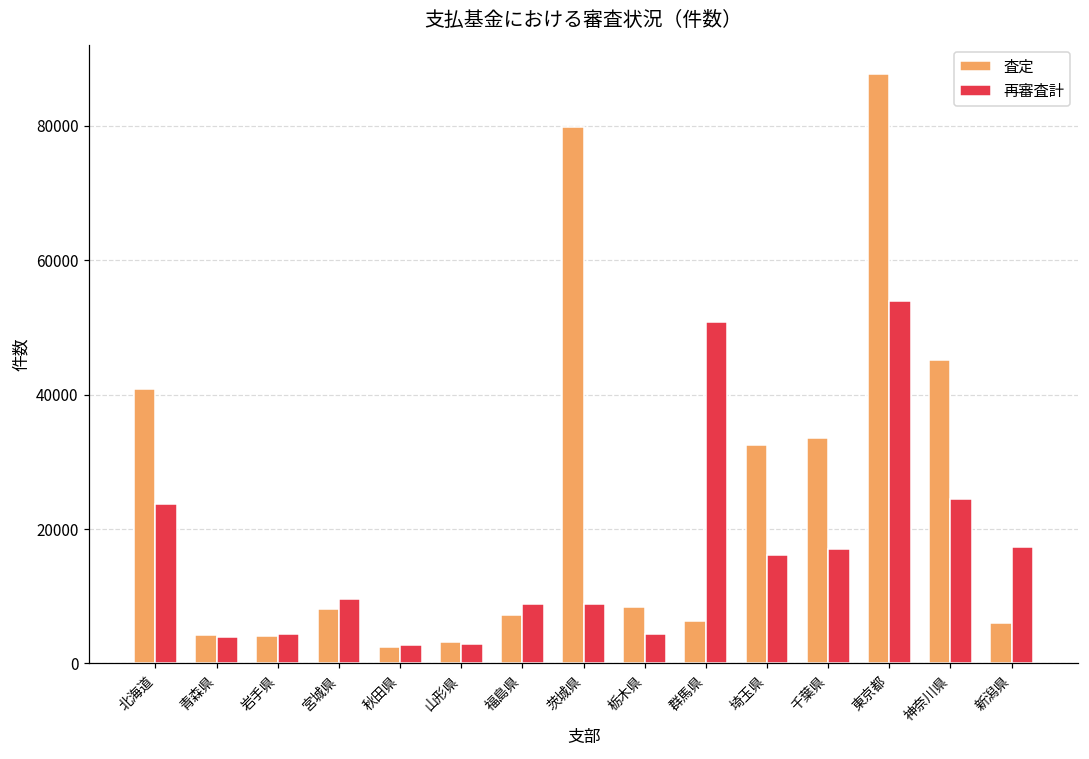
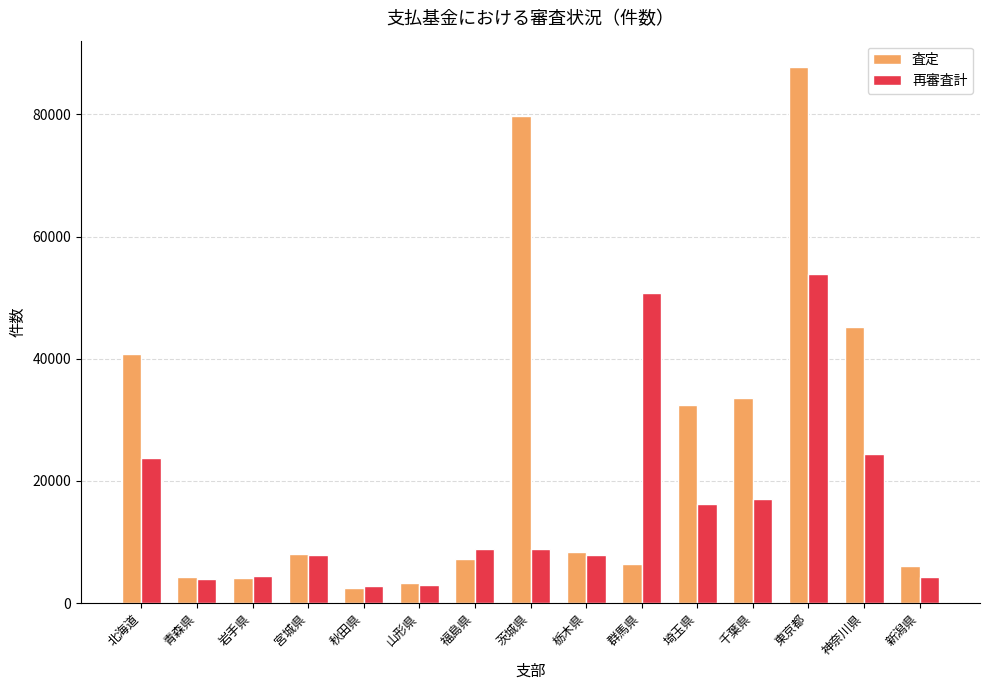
  {
    "査定": {
      "北海道": 41000,
      "青森県": 4000,
      "岩手県": 4000,
      "宮城県": 8000,
      "秋田県": 2000,
      "山形県": 3000,
      "福島県": 7000,
      "茨城県": 80000,
      "栃木県": 8000,
      "群馬県": 6000,
      "埼玉県": 32000,
      "千葉県": 34000,
      "東京都": 88000,
      "神奈川県": 45000,
      "新潟県": 6000
    },
    "再審査計": {
      "北海道": 24000,
      "青森県": 4000,
      "岩手県": 4000,
-     "宮城県": 10000,
+     "宮城県": 8000,
      "秋田県": 3000,
      "山形県": 3000,
      "福島県": 9000,
      "茨城県": 9000,
-     "栃木県": 4000,
+     "栃木県": 8000,
      "群馬県": 51000,
      "埼玉県": 16000,
      "千葉県": 17000,
      "東京都": 54000,
      "神奈川県": 24000,
-     "新潟県": 17000
+     "新潟県": 4000
    }
  }
